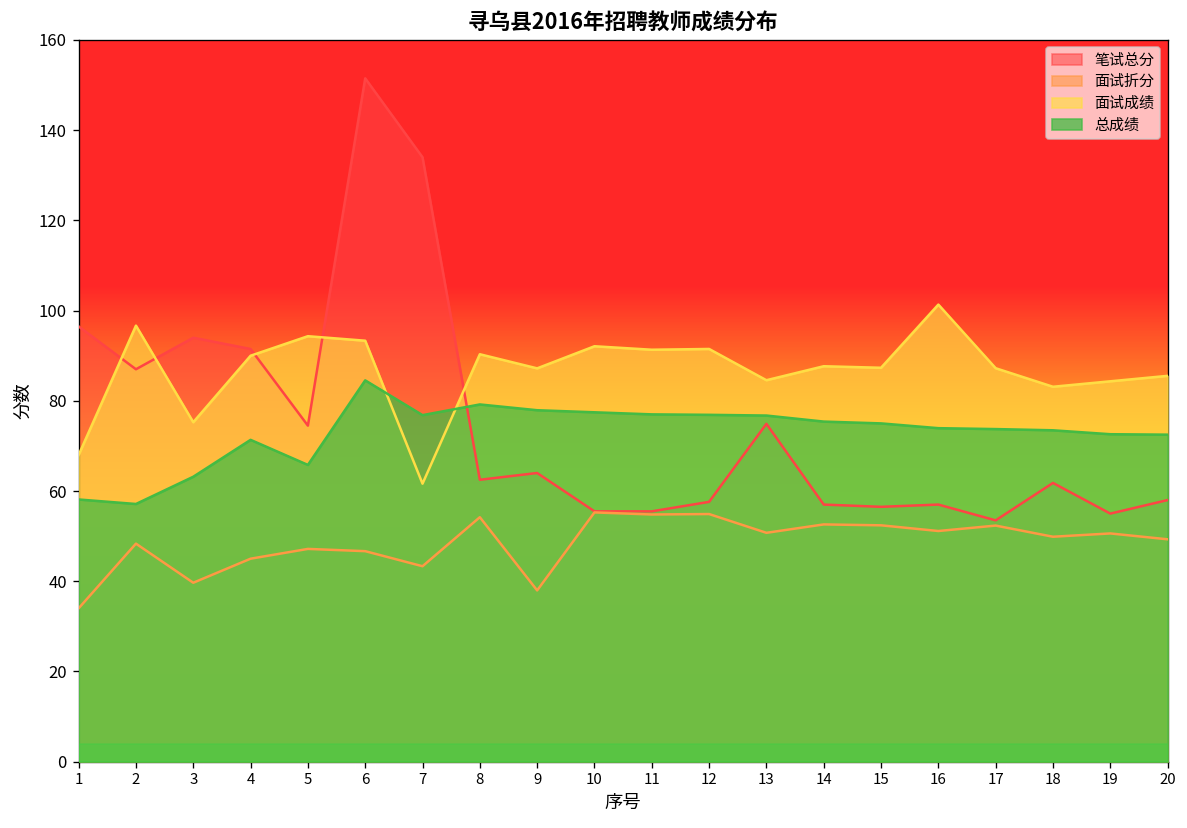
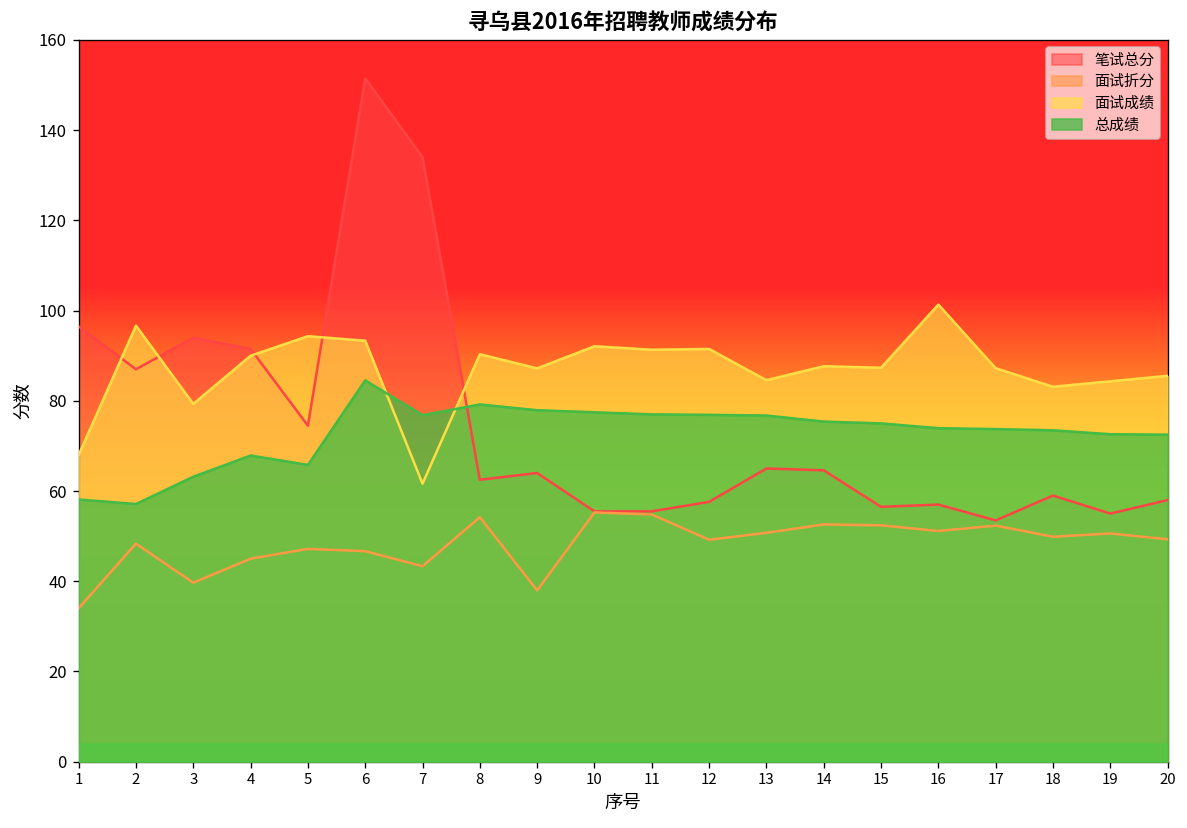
  {
    "笔试总分": {
      "1": 97,
      "2": 87,
      "3": 94,
      "4": 92,
      "5": 75,
      "6": 152,
      "7": 134,
      "8": 63,
      "9": 64,
      "11": 56,
      "12": 58,
-     "13": 75,
-     "14": 57,
+     "13": 65,
+     "14": 65,
      "15": 57,
      "16": 57,
      "17": 54,
-     "18": 62,
+     "18": 59,
      "19": 55,
      "20": 58
    },
    "面试折分": {
      "1": 34,
      "2": 48,
      "3": 40,
      "4": 45,
      "5": 47,
      "6": 47,
      "7": 43,
      "8": 54,
      "9": 38,
      "11": 55,
-     "12": 55,
+     "12": 49,
      "13": 51,
      "14": 53,
      "15": 52,
      "16": 51,
      "17": 52,
      "18": 50,
      "19": 51,
      "20": 49
    },
    "面试成绩": {
      "1": 68,
      "2": 97,
-     "3": 75,
+     "3": 79,
      "4": 90,
      "5": 94,
      "6": 93,
      "7": 62,
      "8": 90,
      "9": 87,
      "10": 92,
      "11": 91,
      "12": 92,
      "13": 85,
      "14": 88,
      "15": 87,
      "16": 101,
      "17": 87,
      "18": 83,
      "19": 84,
      "20": 86
    },
    "总成绩": {
      "1": 58,
      "2": 57,
      "3": 63,
-     "4": 71,
+     "4": 68,
      "5": 66,
      "6": 85,
      "7": 77,
      "8": 79,
      "9": 78,
      "10": 77,
      "11": 77,
      "12": 77,
      "13": 77,
      "14": 75,
      "15": 75,
      "16": 74,
      "17": 74,
      "18": 73,
      "19": 73,
      "20": 73
    }
  }
